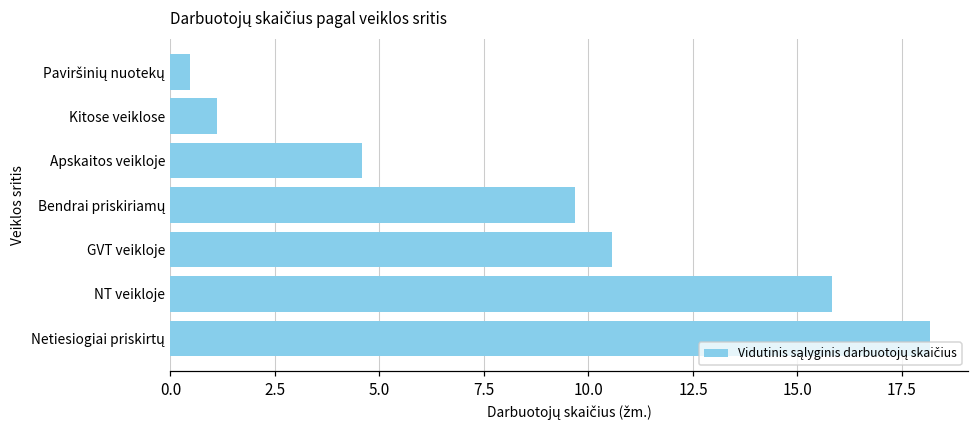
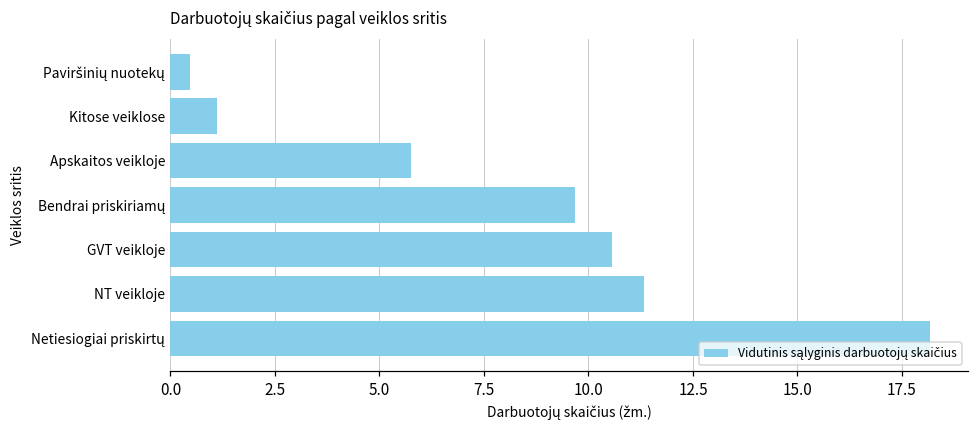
  {
    "Paviršinių nuotekų": 0.5,
    "Kitose veiklose": 1.1,
-   "Apskaitos veikloje": 4.6,
+   "Apskaitos veikloje": 5.8,
    "Bendrai priskiriamų": 9.7,
    "GVT veikloje": 10.6,
-   "NT veikloje": 15.8,
+   "NT veikloje": 11.3,
    "Netiesiogiai priskirtų": 18.2
  }
